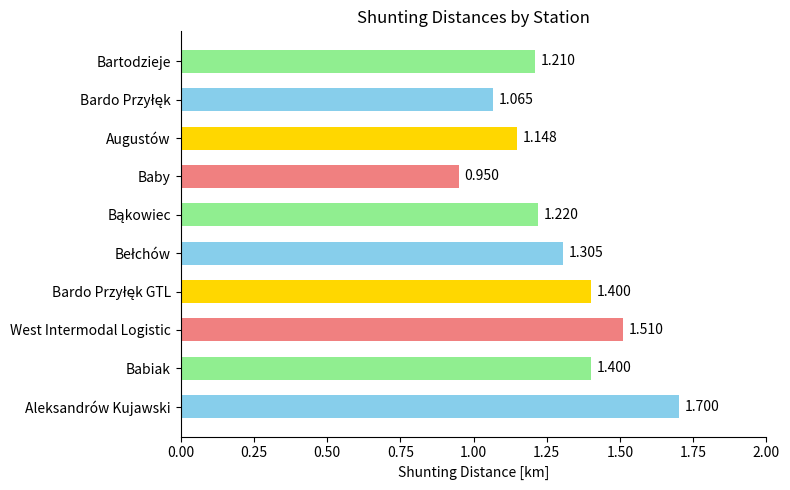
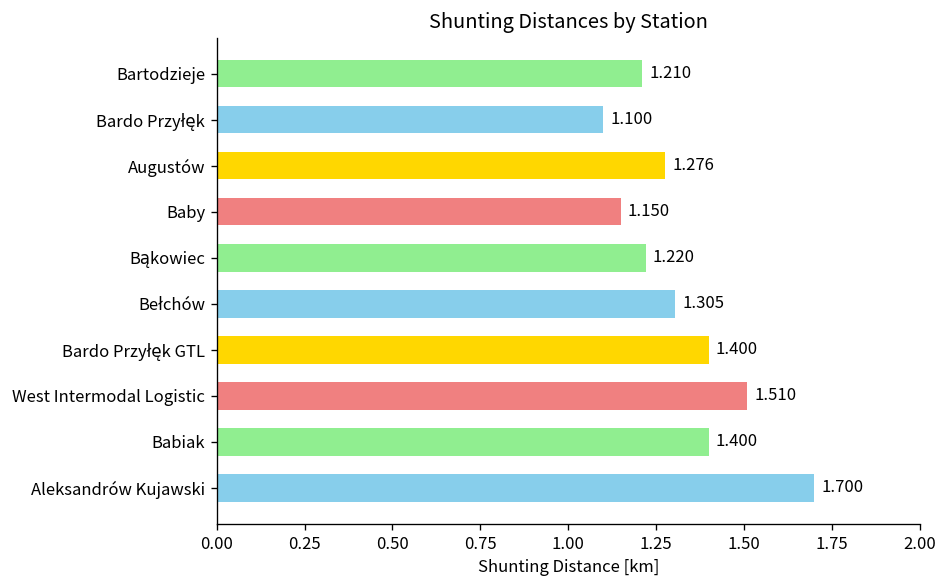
  {
    "Bartodzieje": 1.210,
-   "Bardo Przyłęk": 1.065,
-   "Augustów": 1.148,
-   "Baby": 0.950,
+   "Bardo Przyłęk": 1.100,
+   "Augustów": 1.276,
+   "Baby": 1.150,
    "Bąkowiec": 1.220,
    "Bełchów": 1.305,
    "Bardo Przyłęk GTL": 1.400,
    "West Intermodal Logistic": 1.510,
    "Babiak": 1.400,
    "Aleksandrów Kujawski": 1.700
  }
